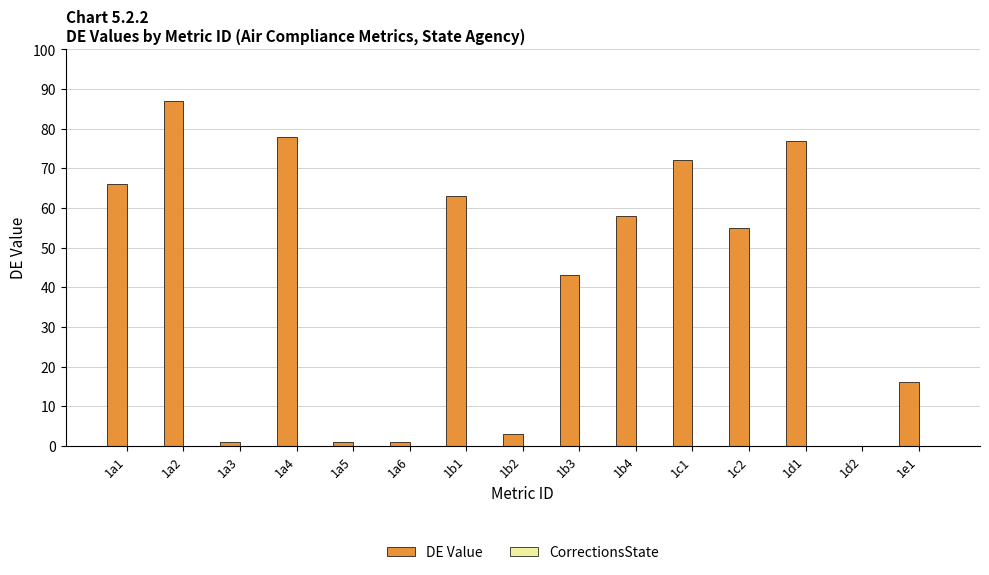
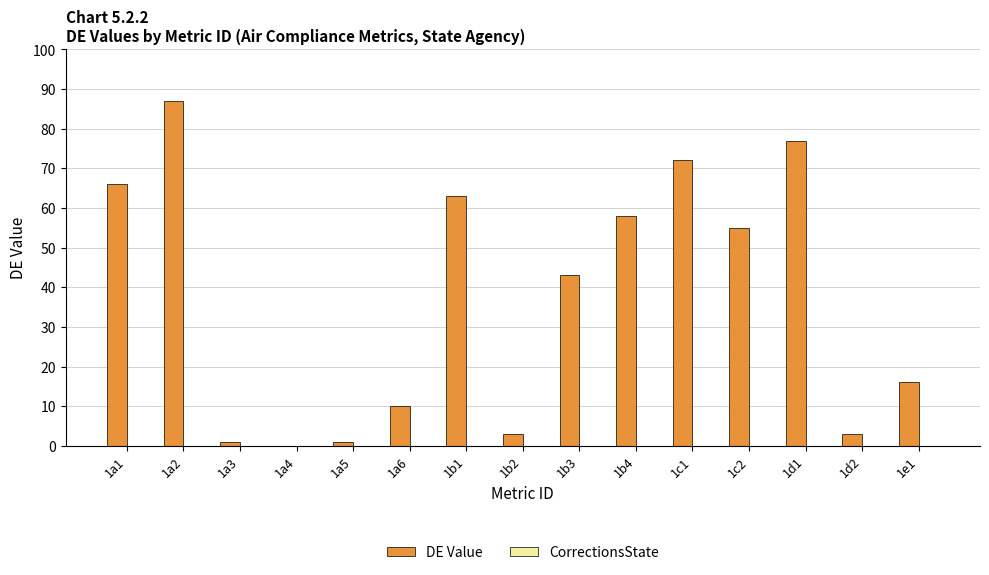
  {
    "DE Value": {
      "1a1": 66,
      "1a2": 87,
      "1a3": 1,
-     "1a4": 78,
+     "1a4": 0,
      "1a5": 1,
-     "1a6": 1,
+     "1a6": 10,
      "1b1": 63,
      "1b2": 3,
      "1b3": 43,
      "1b4": 58,
      "1c1": 72,
      "1c2": 55,
      "1d1": 77,
-     "1d2": 0,
+     "1d2": 3,
      "1e1": 16
    },
    "CorrectionsState": {
      "1a1": 0,
      "1a2": 0,
      "1a3": 0,
      "1a4": 0,
      "1a5": 0,
      "1a6": 0,
      "1b1": 0,
      "1b2": 0,
      "1b3": 0,
      "1b4": 0,
      "1c1": 0,
      "1c2": 0,
      "1d1": 0,
      "1d2": 0,
      "1e1": 0
    }
  }
